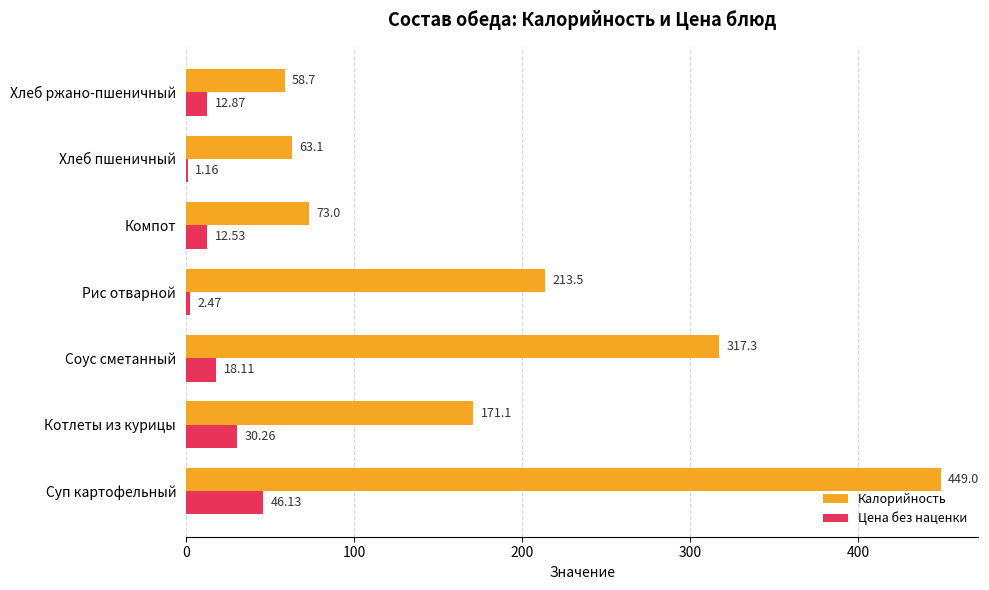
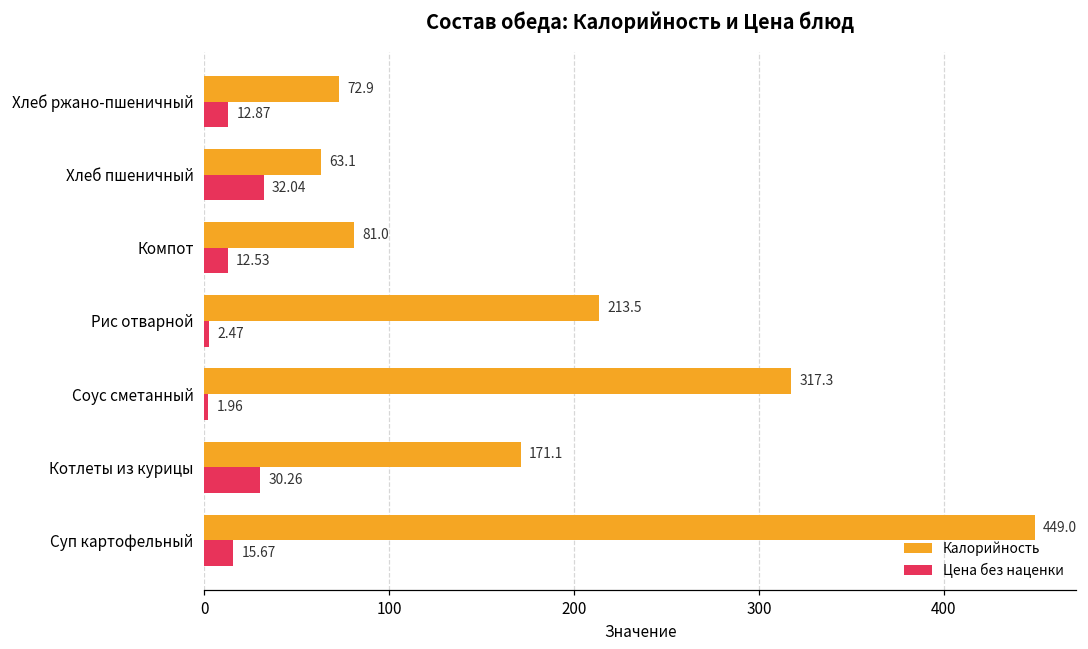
  {
    "Калорийность": {
-     "Хлеб ржано-пшеничный": 58.7,
+     "Хлеб ржано-пшеничный": 72.9,
      "Хлеб пшеничный": 63.1,
-     "Компот": 73.0,
+     "Компот": 81.0,
      "Рис отварной": 213.5,
      "Соус сметанный": 317.3,
      "Котлеты из курицы": 171.1,
      "Суп картофельный": 449.0
    },
    "Цена без наценки": {
      "Хлеб ржано-пшеничный": 12.87,
-     "Хлеб пшеничный": 1.16,
+     "Хлеб пшеничный": 32.04,
      "Компот": 12.53,
      "Рис отварной": 2.47,
-     "Соус сметанный": 18.11,
+     "Соус сметанный": 1.96,
      "Котлеты из курицы": 30.26,
-     "Суп картофельный": 46.13
+     "Суп картофельный": 15.67
    }
  }
